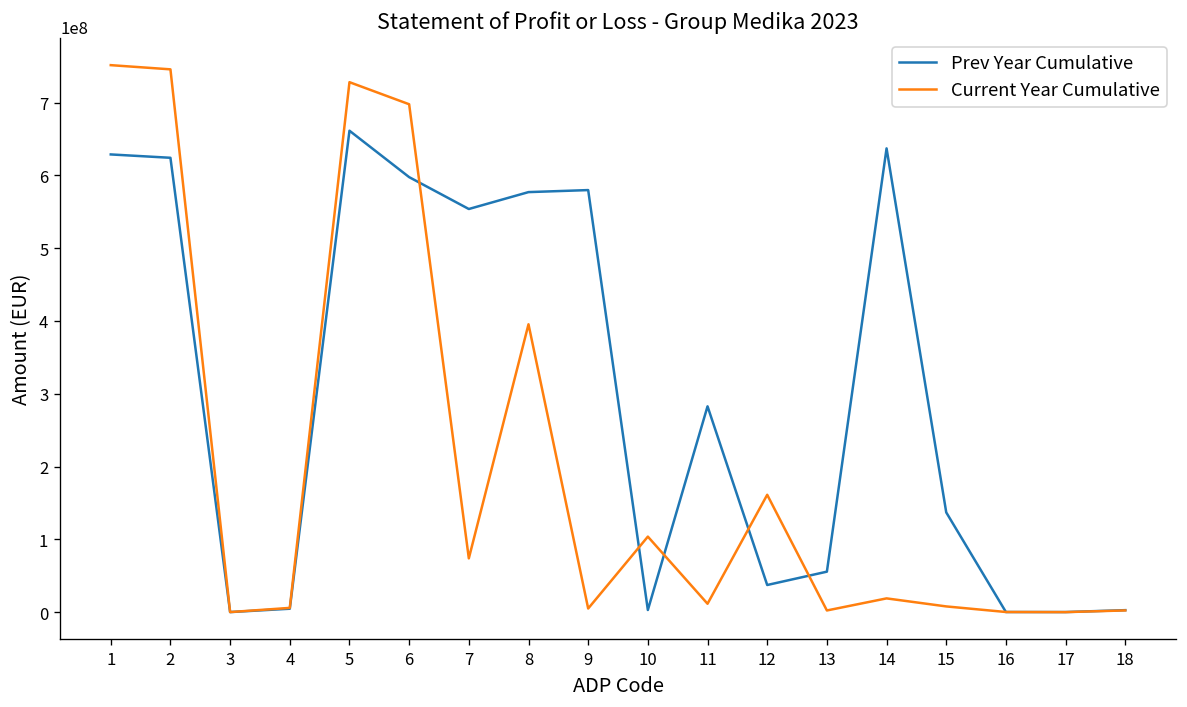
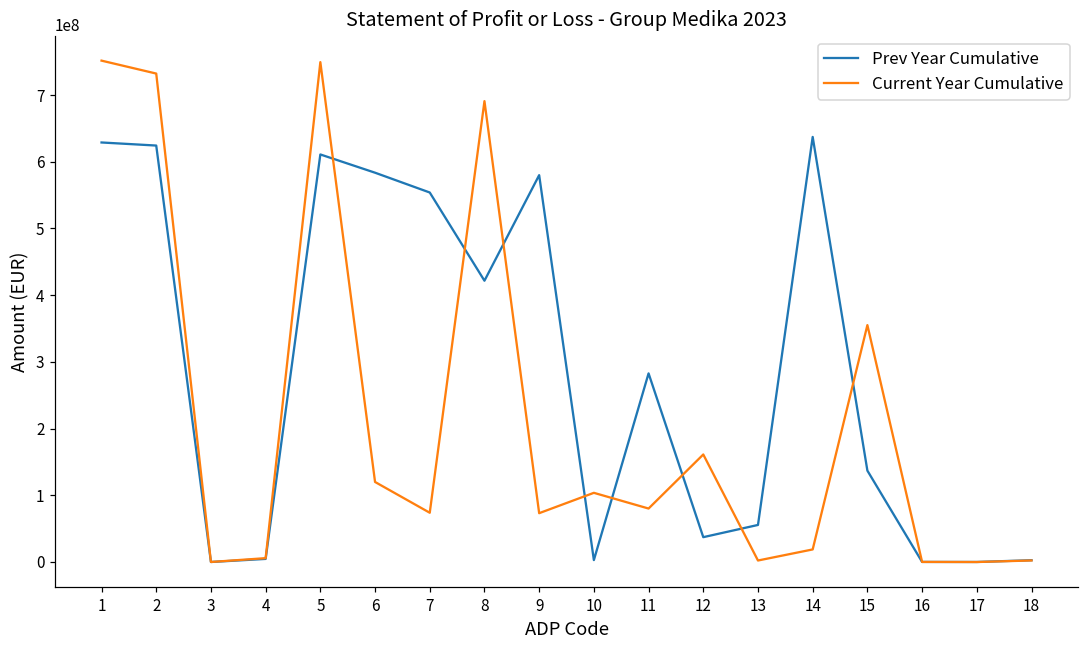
  {
    "Prev Year Cumulative": {
      "1": 630000000,
      "2": 620000000,
-     "5": 660000000,
-     "6": 600000000,
+     "5": 610000000,
+     "6": 580000000,
      "7": 550000000,
-     "8": 580000000,
+     "8": 420000000,
      "9": 580000000,
      "10": 0,
      "11": 280000000,
      "12": 40000000,
      "13": 60000000,
      "14": 640000000,
      "15": 140000000
    },
    "Current Year Cumulative": {
      "1": 750000000,
-     "2": 750000000,
-     "5": 730000000,
-     "6": 700000000,
+     "2": 730000000,
+     "5": 750000000,
+     "6": 120000000,
      "7": 70000000,
-     "8": 400000000,
-     "9": 0,
+     "8": 690000000,
+     "9": 70000000,
      "10": 100000000,
-     "11": 10000000,
+     "11": 80000000,
      "12": 160000000,
      "13": 0,
      "14": 20000000,
-     "15": 10000000
+     "15": 360000000
    }
  }
